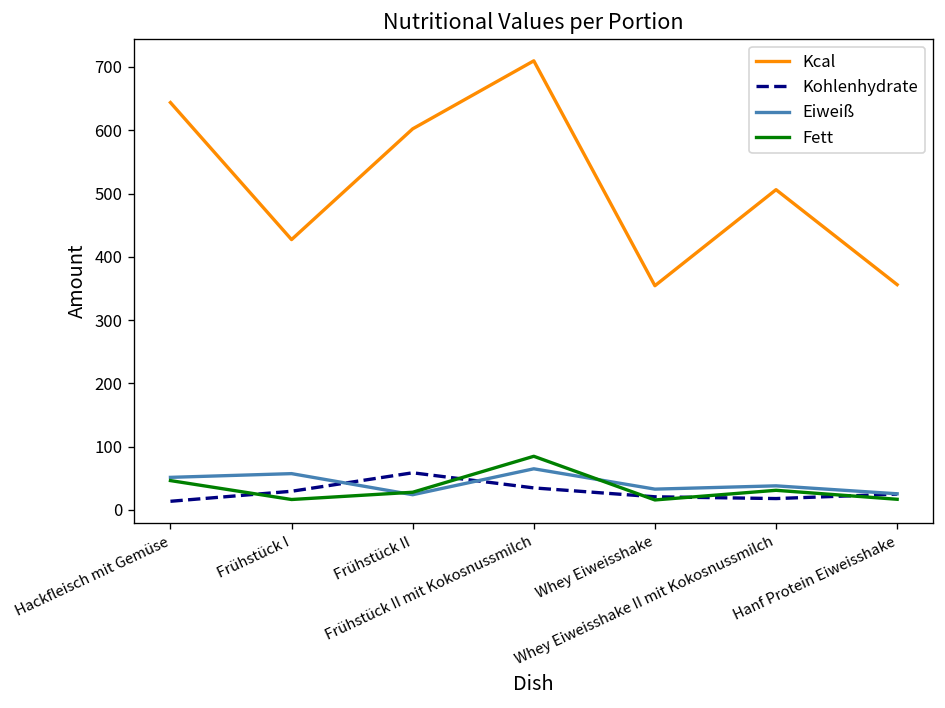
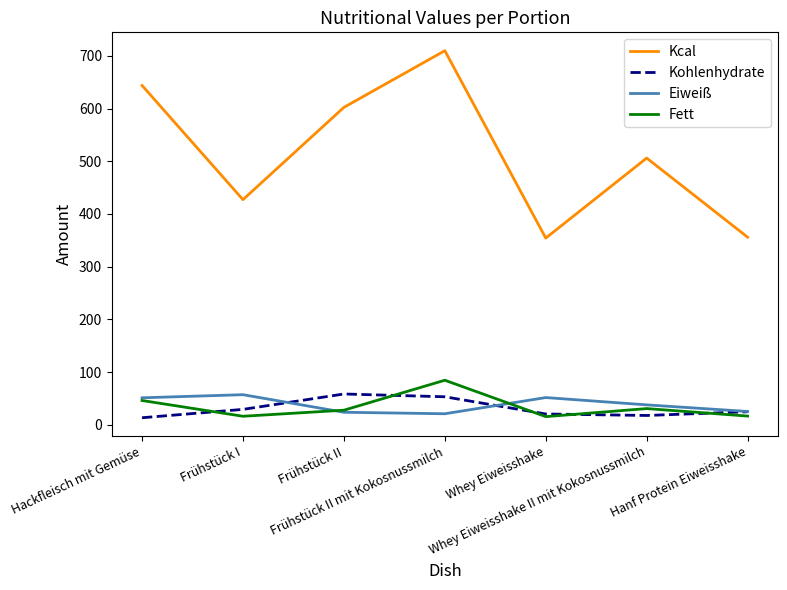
  {
    "Kcal": {
      "Hackfleisch mit Gemüse": 640,
      "Frühstück I": 430,
      "Frühstück II": 600,
      "Frühstück II mit Kokosnussmilch": 710,
      "Whey Eiweisshake": 350,
      "Whey Eiweisshake II mit Kokosnussmilch": 510,
      "Hanf Protein Eiweisshake": 360
    },
    "Kohlenhydrate": {
      "Hackfleisch mit Gemüse": 10,
      "Frühstück I": 30,
      "Frühstück II": 60,
-     "Frühstück II mit Kokosnussmilch": 30,
+     "Frühstück II mit Kokosnussmilch": 50,
      "Whey Eiweisshake": 20,
      "Whey Eiweisshake II mit Kokosnussmilch": 20
    },
    "Eiweiß": {
      "Hackfleisch mit Gemüse": 50,
      "Frühstück I": 60,
-     "Frühstück II mit Kokosnussmilch": 60,
-     "Whey Eiweisshake": 30,
+     "Frühstück II mit Kokosnussmilch": 20,
+     "Whey Eiweisshake": 50,
      "Whey Eiweisshake II mit Kokosnussmilch": 40
    },
    "Fett": {
      "Hackfleisch mit Gemüse": 50,
      "Frühstück I": 20,
      "Frühstück II mit Kokosnussmilch": 80,
      "Whey Eiweisshake": 20,
      "Whey Eiweisshake II mit Kokosnussmilch": 30,
      "Hanf Protein Eiweisshake": 20
    }
  }
